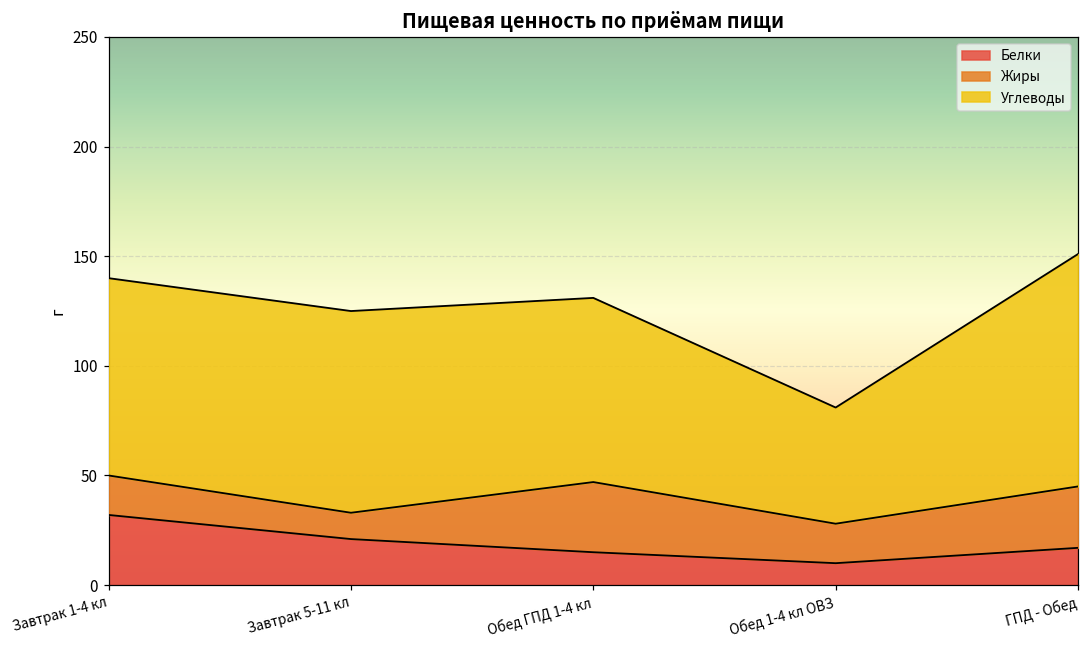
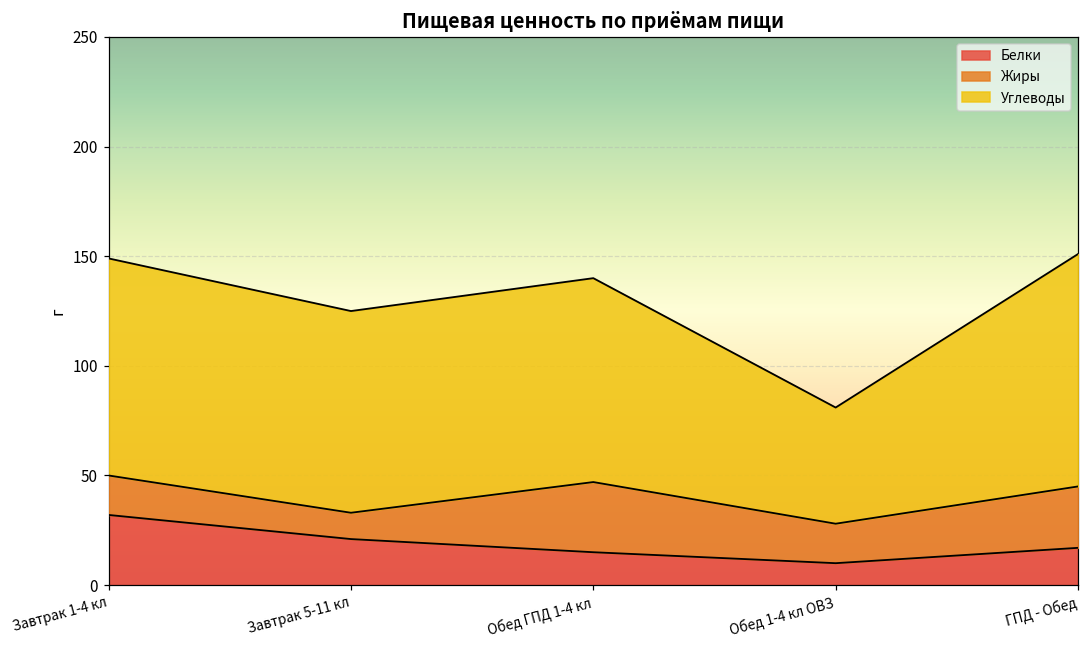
  {
    "Углеводы": {
-     "Завтрак 1-4 кл": 90,
+     "Завтрак 1-4 кл": 99,
      "Завтрак 5-11 кл": 92,
-     "Обед ГПД 1-4 кл": 84,
+     "Обед ГПД 1-4 кл": 93,
      "Обед 1-4 кл ОВЗ": 53,
      "ГПД - Обед": 106
    }
  }
